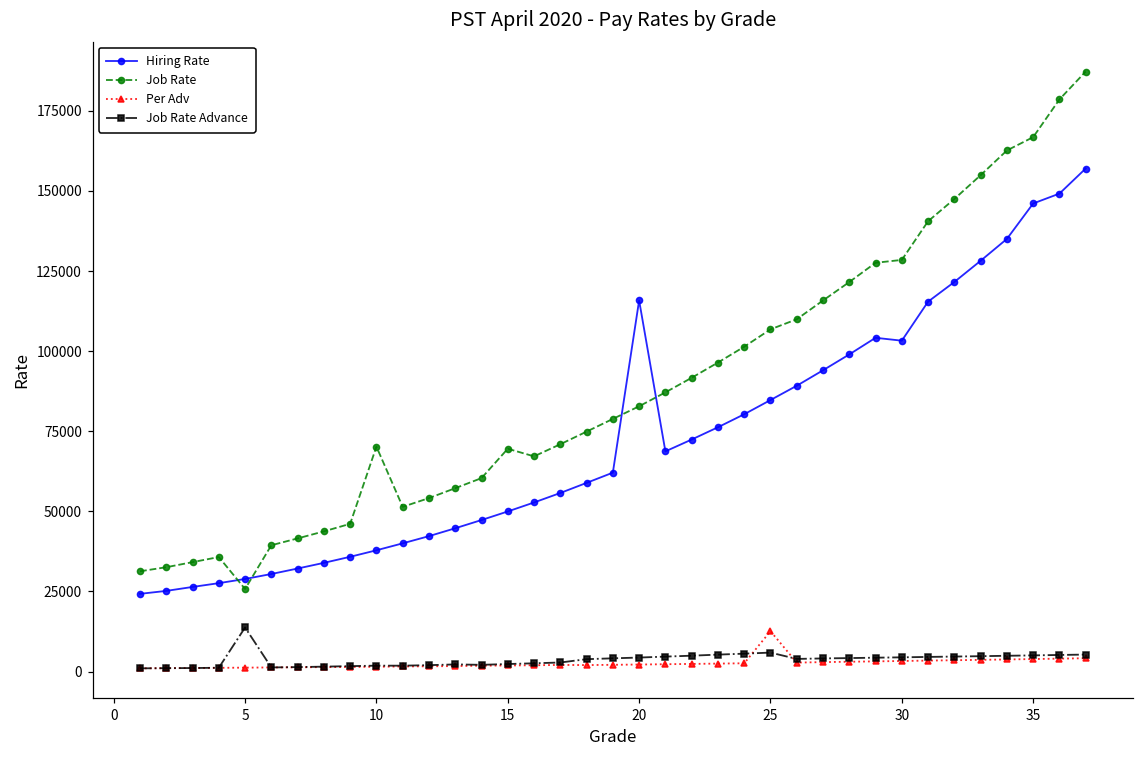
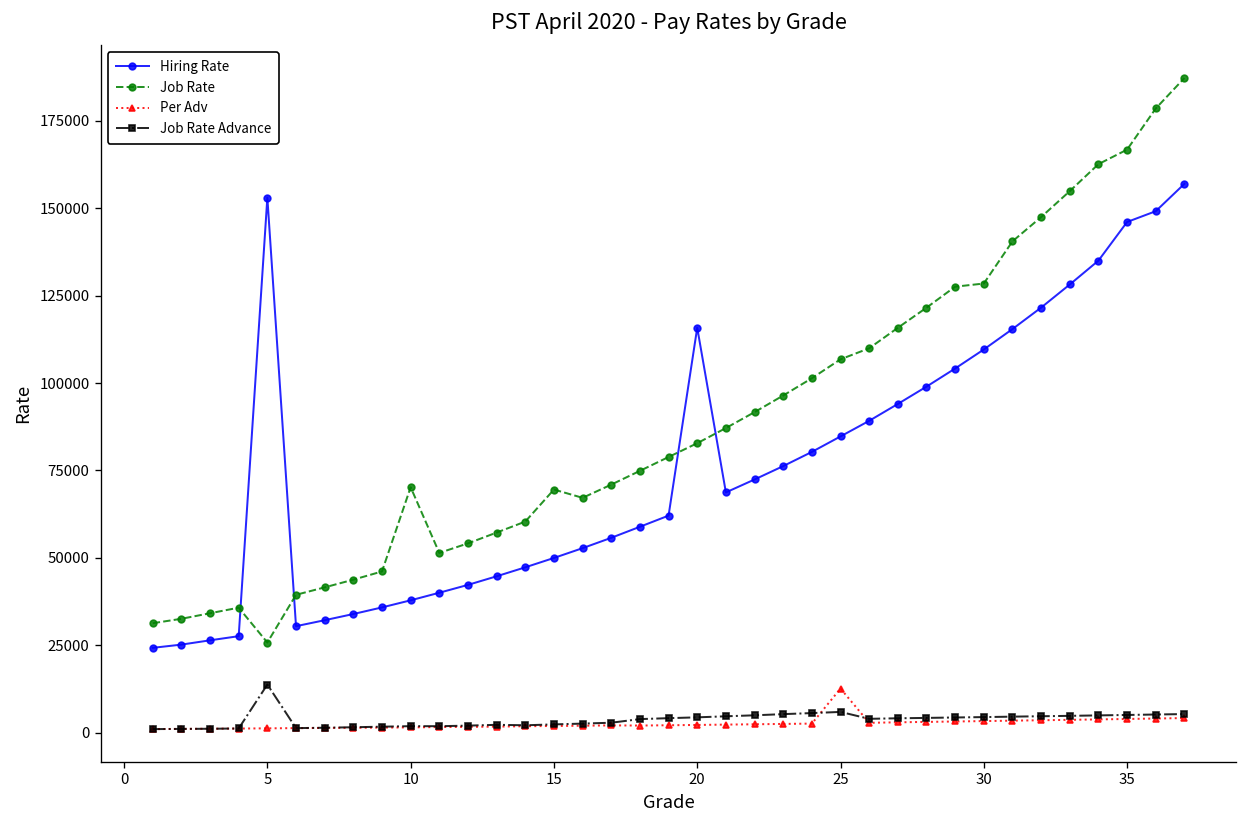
  {
    "Hiring Rate": {
-     "5": 29000,
+     "5": 153000,
      "10": 38000,
      "15": 50000,
      "20": 116000,
      "25": 85000,
-     "30": 103000,
+     "30": 110000,
      "35": 146000
    },
    "Job Rate": {
      "5": 26000,
      "10": 70000,
      "15": 70000,
      "20": 83000,
      "25": 107000,
      "30": 128000,
      "35": 167000
    },
    "Per Adv": {
      "5": 1000,
      "20": 2000,
      "25": 13000,
      "30": 3000,
      "35": 4000
    },
    "Job Rate Advance": {
      "5": 14000,
      "20": 4000,
      "25": 6000,
      "30": 4000,
      "35": 5000
    }
  }
